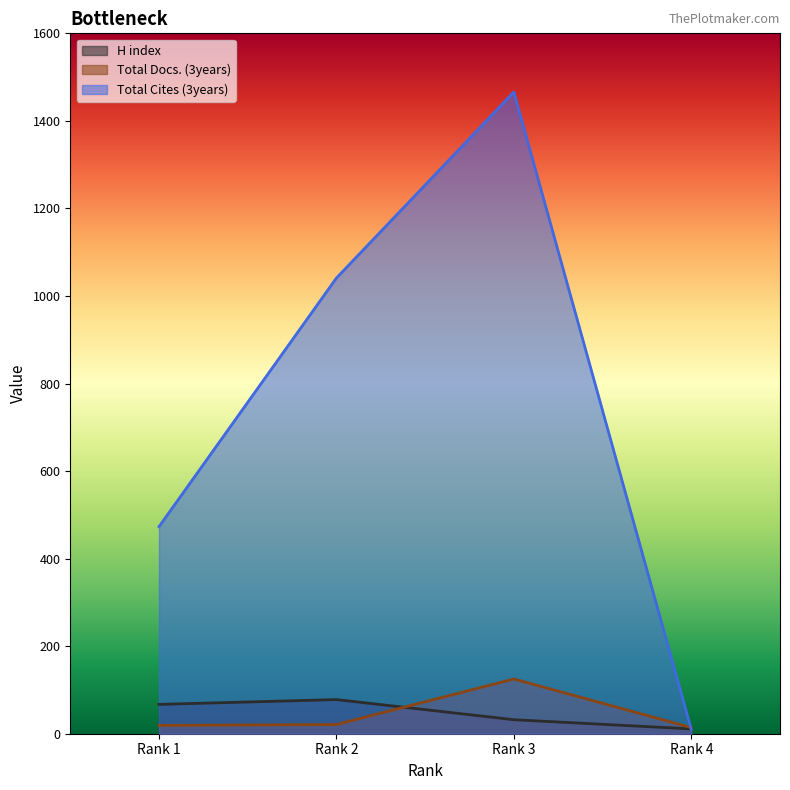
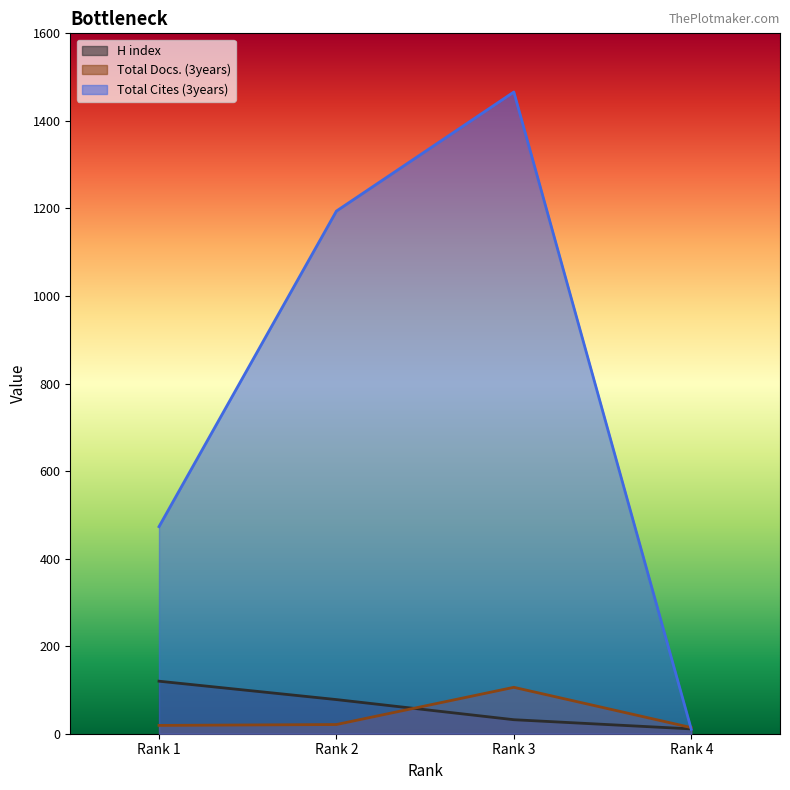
  {
    "H index": {
-     "Rank 1": 70,
+     "Rank 1": 120,
      "Rank 2": 80,
      "Rank 3": 30
    },
    "Total Docs. (3years)": {
      "Rank 1": 20,
      "Rank 2": 20,
-     "Rank 3": 130
+     "Rank 3": 110
    },
    "Total Cites (3years)": {
      "Rank 1": 470,
-     "Rank 2": 1040,
+     "Rank 2": 1190,
      "Rank 3": 1470
    }
  }
